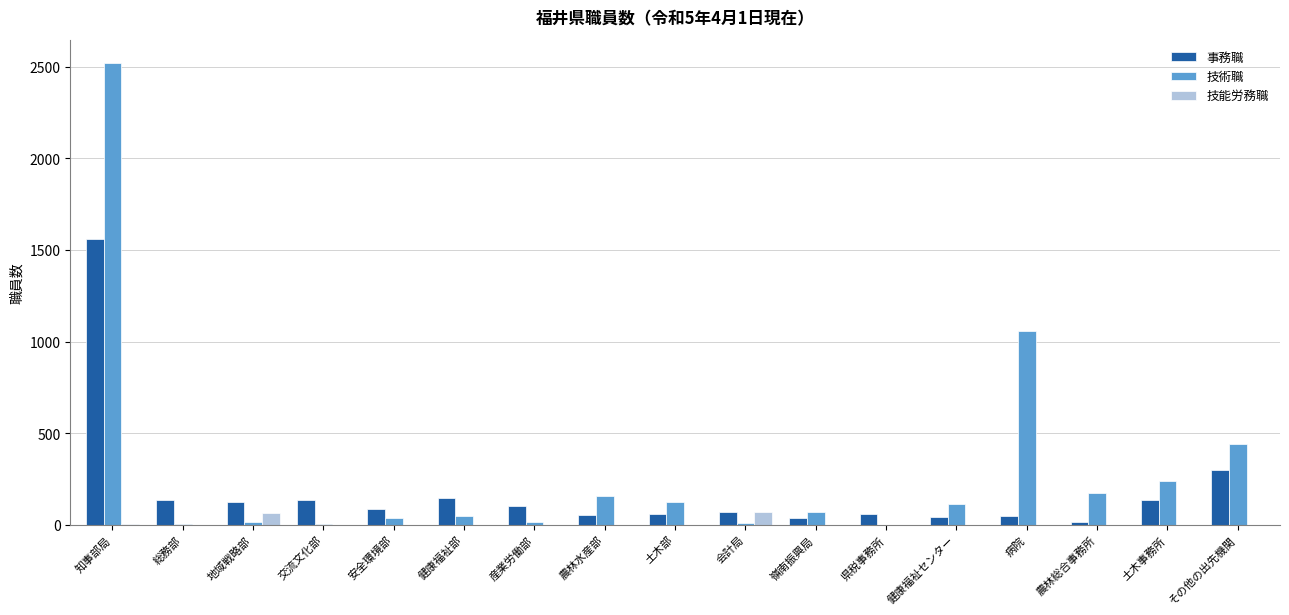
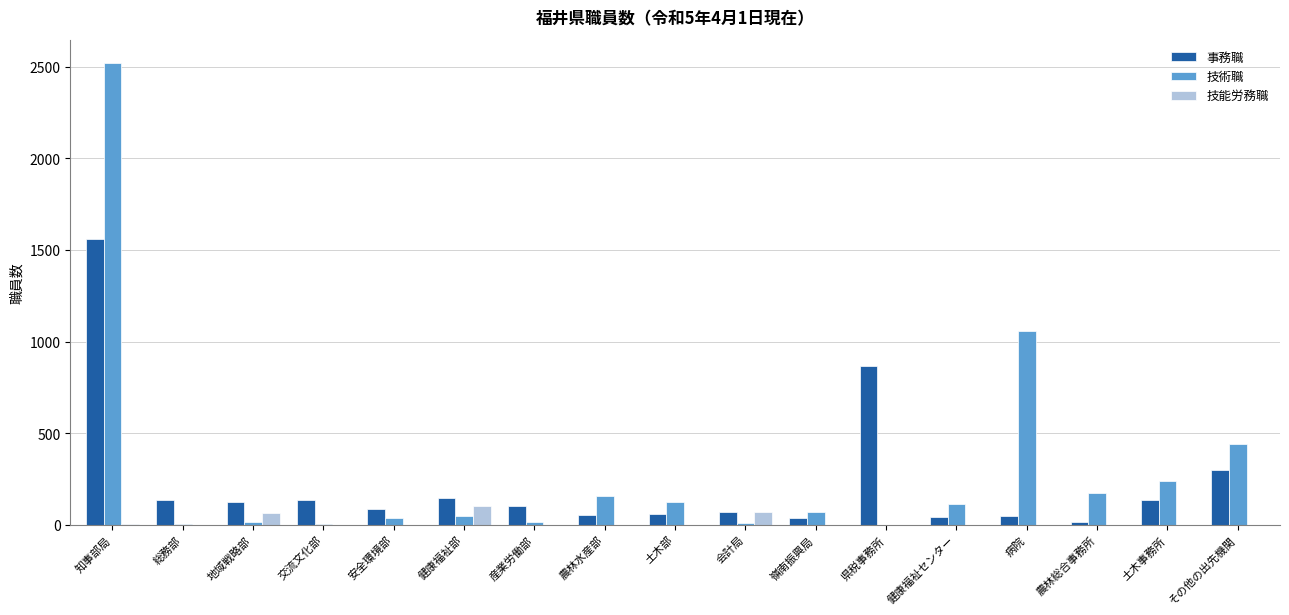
  {
    "事務職": {
      "知事部局": 1560,
      "総務部": 140,
      "地域戦略部": 130,
      "交流文化部": 140,
      "安全環境部": 90,
      "健康福祉部": 150,
      "産業労働部": 100,
      "農林水産部": 60,
      "土木部": 60,
      "会計局": 70,
      "嶺南振興局": 40,
-     "県税事務所": 60,
+     "県税事務所": 870,
      "健康福祉センター": 40,
      "病院": 50,
      "農林総合事務所": 10,
      "土木事務所": 140,
      "その他の出先機関": 300
    },
    "技術職": {
      "知事部局": 2520,
      "地域戦略部": 20,
      "安全環境部": 40,
      "健康福祉部": 50,
      "産業労働部": 20,
      "農林水産部": 160,
      "土木部": 130,
      "嶺南振興局": 70,
      "県税事務所": 0,
      "健康福祉センター": 120,
      "病院": 1060,
      "農林総合事務所": 170,
      "土木事務所": 240,
      "その他の出先機関": 440
    },
    "技能労務職": {
      "地域戦略部": 60,
      "交流文化部": 0,
      "安全環境部": 0,
-     "健康福祉部": 0,
+     "健康福祉部": 100,
      "産業労働部": 0,
      "農林水産部": 0,
      "土木部": 0,
      "会計局": 70,
      "嶺南振興局": 0,
      "県税事務所": 0,
      "健康福祉センター": 0,
      "農林総合事務所": 0,
      "その他の出先機関": 0
    }
  }
